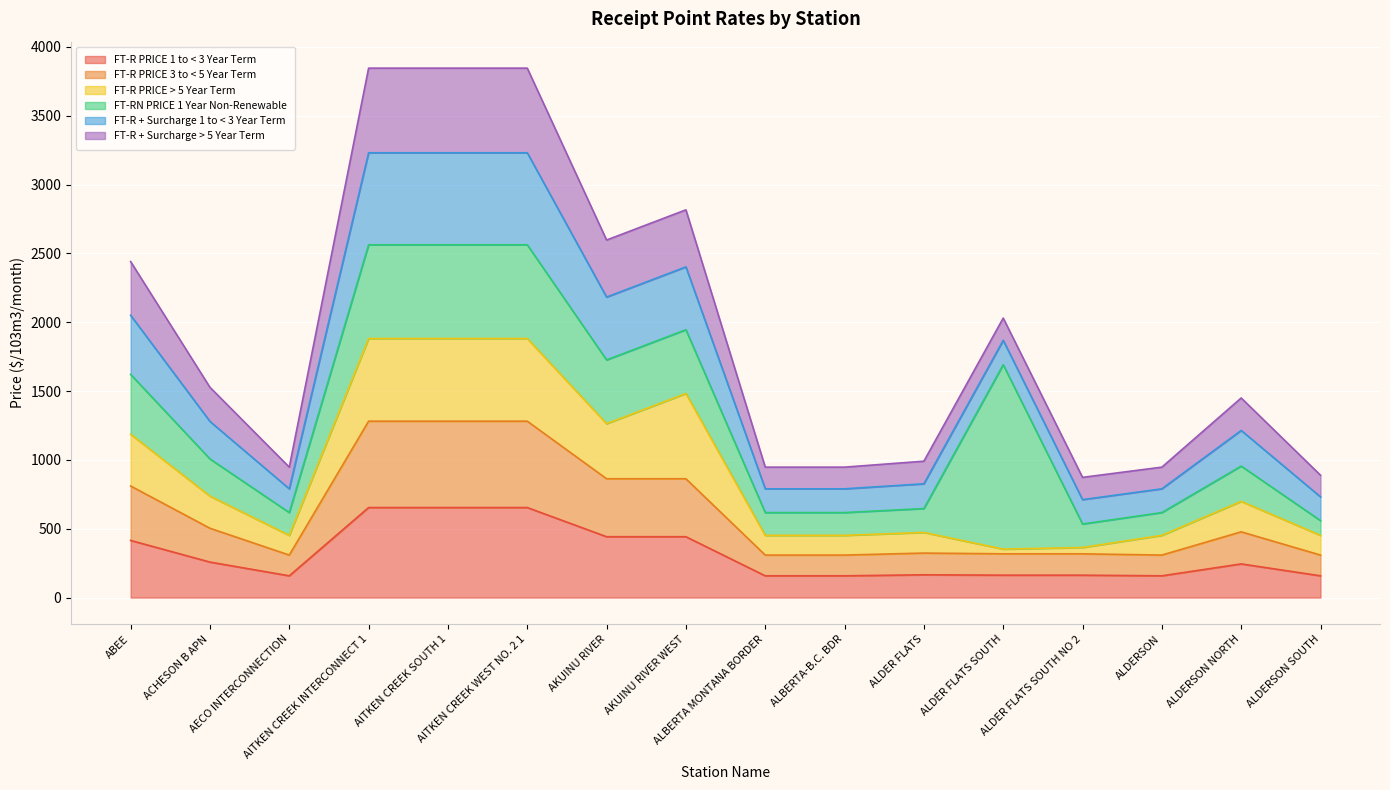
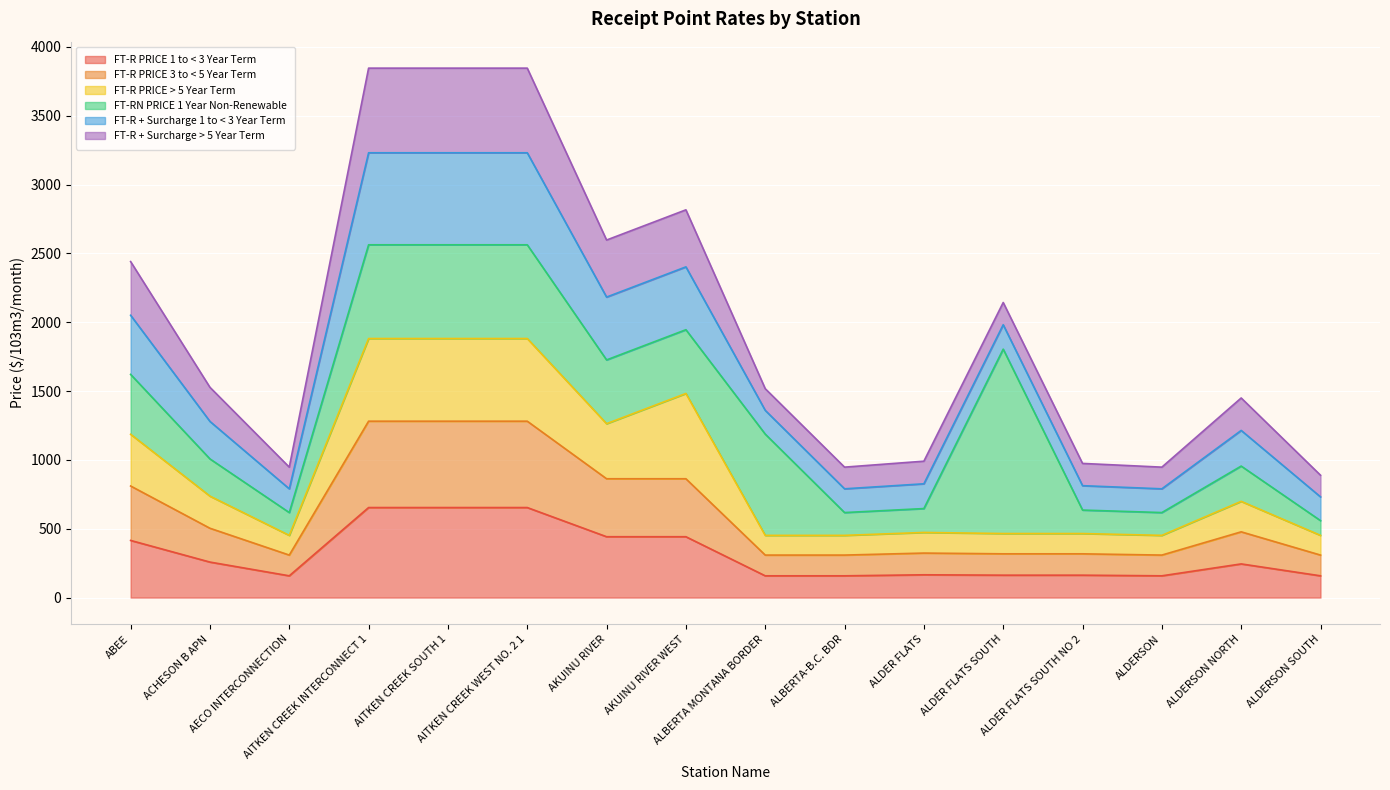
  {
    "FT-R PRICE > 5 Year Term": {
      "ABEE": 380,
      "ACHESON B APN": 230,
      "AECO INTERCONNECTION": 140,
      "AITKEN CREEK INTERCONNECT 1": 600,
      "AITKEN CREEK SOUTH 1": 600,
      "AITKEN CREEK WEST NO. 2 1": 600,
      "AKUINU RIVER": 400,
      "AKUINU RIVER WEST": 620,
      "ALBERTA MONTANA BORDER": 140,
      "ALBERTA-B.C. BDR": 140,
      "ALDER FLATS": 150,
-     "ALDER FLATS SOUTH": 30,
-     "ALDER FLATS SOUTH NO 2": 50,
+     "ALDER FLATS SOUTH": 150,
+     "ALDER FLATS SOUTH NO 2": 150,
      "ALDERSON": 140,
      "ALDERSON NORTH": 220,
      "ALDERSON SOUTH": 140
    },
    "FT-RN PRICE 1 Year Non-Renewable": {
      "ABEE": 430,
      "ACHESON B APN": 270,
      "AECO INTERCONNECTION": 170,
      "AITKEN CREEK INTERCONNECT 1": 680,
      "AITKEN CREEK SOUTH 1": 680,
      "AITKEN CREEK WEST NO. 2 1": 680,
      "AKUINU RIVER": 460,
      "AKUINU RIVER WEST": 460,
-     "ALBERTA MONTANA BORDER": 170,
+     "ALBERTA MONTANA BORDER": 740,
      "ALBERTA-B.C. BDR": 170,
      "ALDER FLATS": 170,
      "ALDER FLATS SOUTH": 1340,
      "ALDER FLATS SOUTH NO 2": 170,
      "ALDERSON": 170,
      "ALDERSON NORTH": 260,
      "ALDERSON SOUTH": 110
    },
    "FT-R + Surcharge 1 to < 3 Year Term": {
      "ABEE": 430,
      "ACHESON B APN": 270,
      "AECO INTERCONNECTION": 170,
      "AITKEN CREEK INTERCONNECT 1": 670,
      "AITKEN CREEK SOUTH 1": 670,
      "AITKEN CREEK WEST NO. 2 1": 670,
      "AKUINU RIVER": 460,
      "AKUINU RIVER WEST": 460,
      "ALBERTA MONTANA BORDER": 170,
      "ALBERTA-B.C. BDR": 170,
      "ALDER FLATS": 180,
      "ALDER FLATS SOUTH": 180,
      "ALDER FLATS SOUTH NO 2": 180,
      "ALDERSON": 170,
      "ALDERSON NORTH": 260,
      "ALDERSON SOUTH": 170
    },
    "FT-R + Surcharge > 5 Year Term": {
      "ABEE": 390,
      "ACHESON B APN": 250,
      "AECO INTERCONNECTION": 160,
      "AITKEN CREEK INTERCONNECT 1": 610,
      "AITKEN CREEK SOUTH 1": 610,
      "AITKEN CREEK WEST NO. 2 1": 610,
      "AKUINU RIVER": 410,
      "AKUINU RIVER WEST": 410,
      "ALBERTA MONTANA BORDER": 160,
      "ALBERTA-B.C. BDR": 160,
      "ALDER FLATS": 160,
      "ALDER FLATS SOUTH": 160,
      "ALDER FLATS SOUTH NO 2": 160,
      "ALDERSON": 160,
      "ALDERSON NORTH": 240,
      "ALDERSON SOUTH": 160
    }
  }
